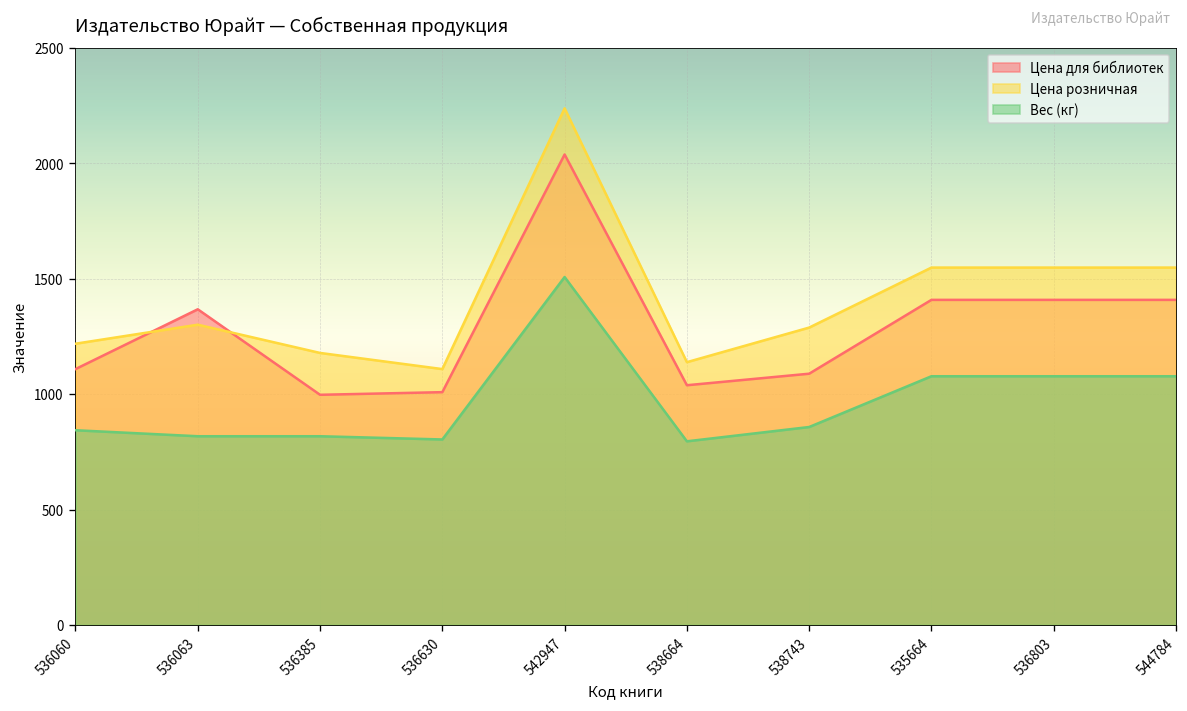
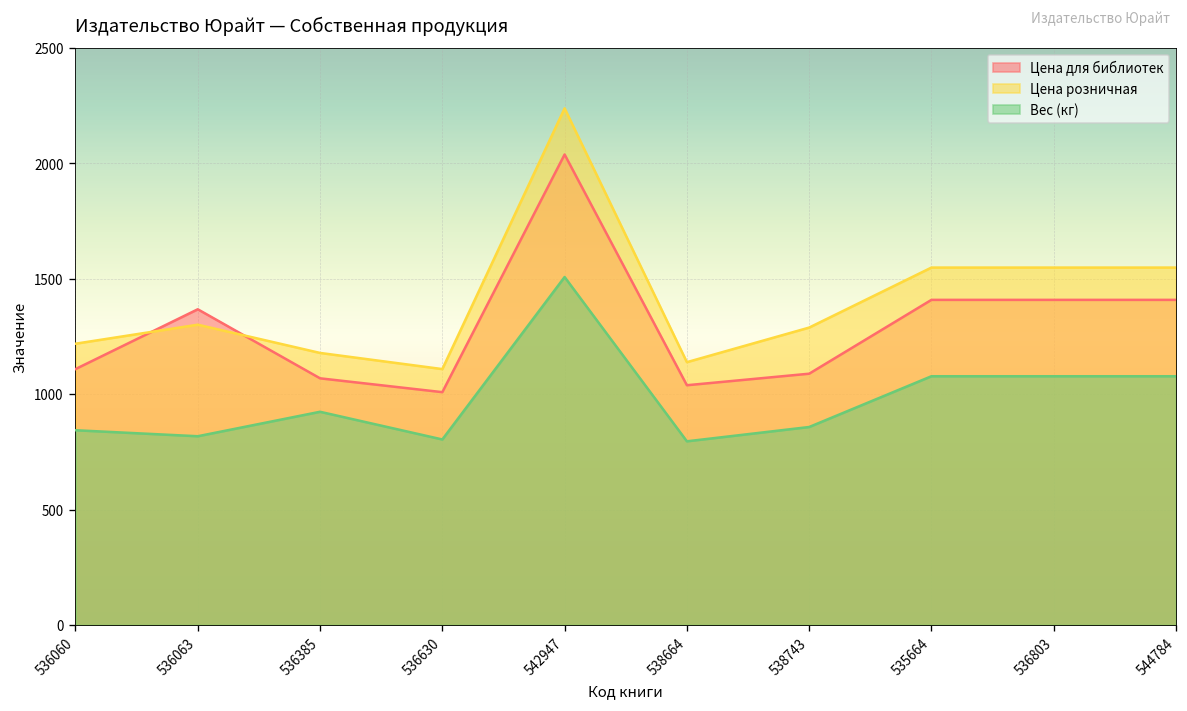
  {
    "Цена для библиотек": {
      "536060": 1110,
      "536063": 1370,
-     "536385": 1000,
+     "536385": 1070,
      "536630": 1010,
      "542947": 2040,
      "538664": 1040,
      "538743": 1090,
      "535664": 1410,
      "536803": 1410,
      "544784": 1410
    },
    "Цена розничная": {
      "536060": 1220,
      "536063": 1300,
      "536385": 1180,
      "536630": 1110,
      "542947": 2240,
      "538664": 1140,
      "538743": 1290,
      "535664": 1550,
      "536803": 1550,
      "544784": 1550
    },
    "Вес (кг)": {
      "536060": 840,
      "536063": 820,
-     "536385": 820,
+     "536385": 920,
      "536630": 800,
      "542947": 1510,
      "538664": 800,
      "538743": 860,
      "535664": 1080,
      "536803": 1080,
      "544784": 1080
    }
  }
